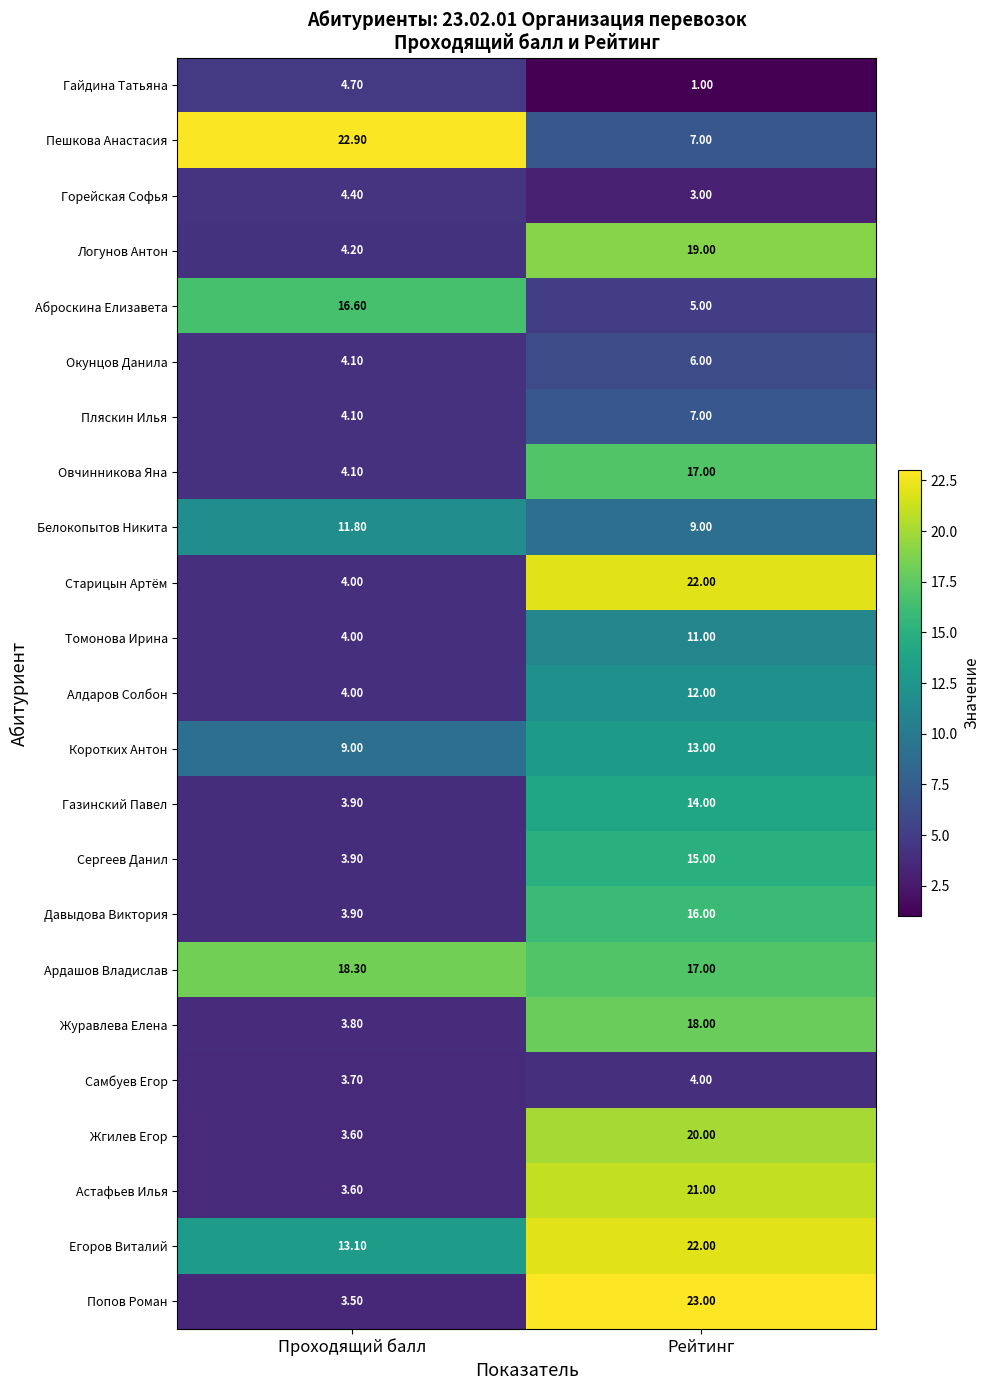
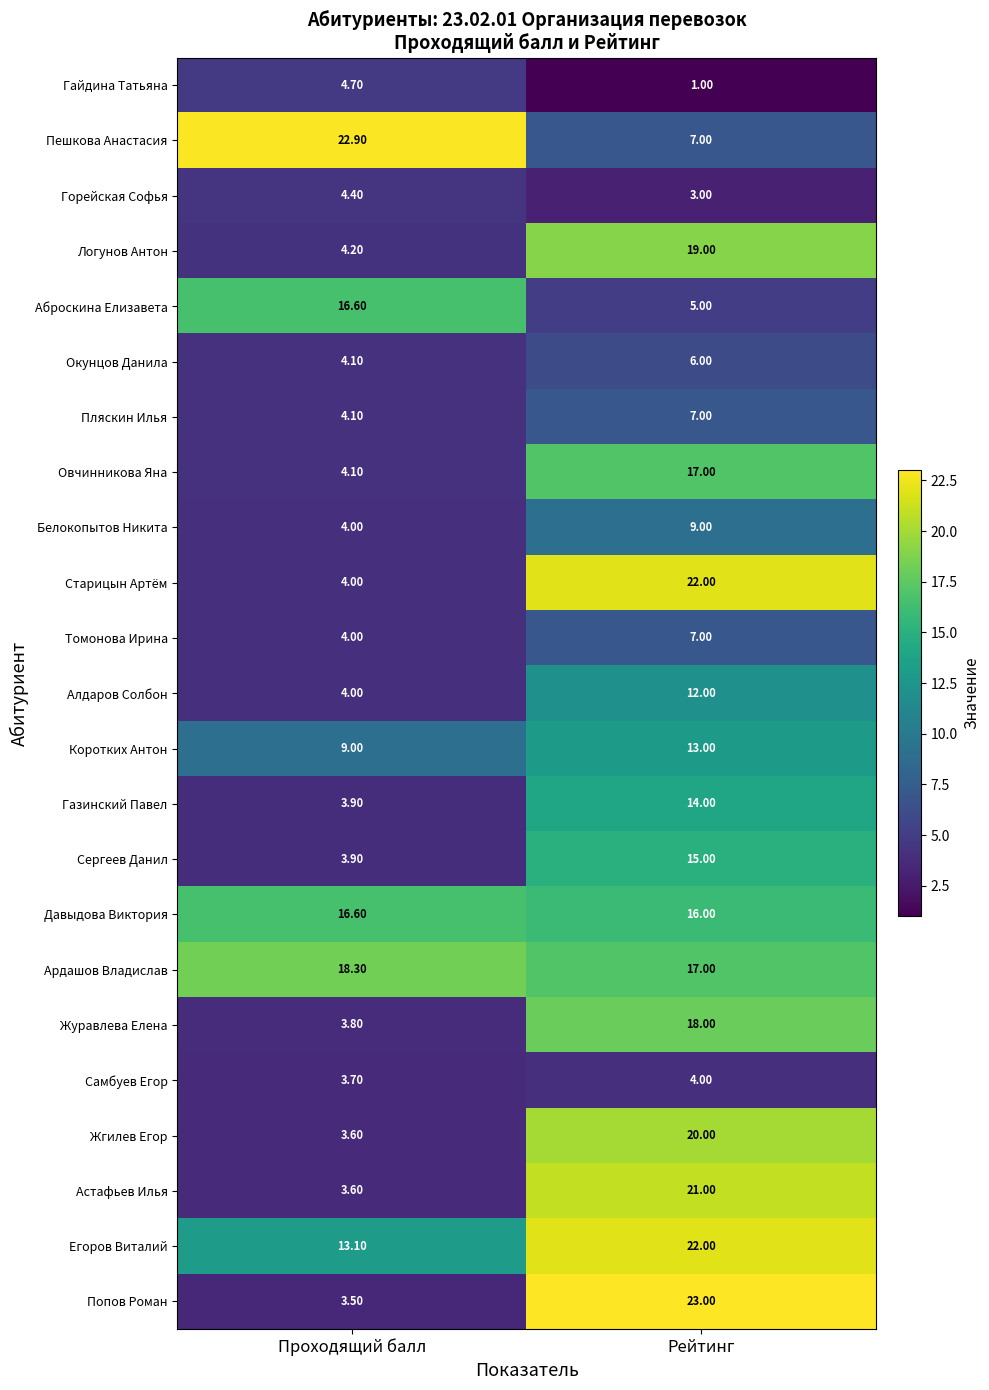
  {
    "Гайдина Татьяна": {
      "Проходящий балл": 4.70,
      "Рейтинг": 1.00
    },
    "Пешкова Анастасия": {
      "Проходящий балл": 22.90,
      "Рейтинг": 7.00
    },
    "Горейская Софья": {
      "Проходящий балл": 4.40,
      "Рейтинг": 3.00
    },
    "Логунов Антон": {
      "Проходящий балл": 4.20,
      "Рейтинг": 19.00
    },
    "Аброскина Елизавета": {
      "Проходящий балл": 16.60,
      "Рейтинг": 5.00
    },
    "Окунцов Данила": {
      "Проходящий балл": 4.10,
      "Рейтинг": 6.00
    },
    "Пляскин Илья": {
      "Проходящий балл": 4.10,
      "Рейтинг": 7.00
    },
    "Овчинникова Яна": {
      "Проходящий балл": 4.10,
      "Рейтинг": 17.00
    },
    "Белокопытов Никита": {
-     "Проходящий балл": 11.80,
+     "Проходящий балл": 4.00,
      "Рейтинг": 9.00
    },
    "Старицын Артём": {
      "Проходящий балл": 4.00,
      "Рейтинг": 22.00
    },
    "Томонова Ирина": {
      "Проходящий балл": 4.00,
-     "Рейтинг": 11.00
+     "Рейтинг": 7.00
    },
    "Алдаров Солбон": {
      "Проходящий балл": 4.00,
      "Рейтинг": 12.00
    },
    "Коротких Антон": {
      "Проходящий балл": 9.00,
      "Рейтинг": 13.00
    },
    "Газинский Павел": {
      "Проходящий балл": 3.90,
      "Рейтинг": 14.00
    },
    "Сергеев Данил": {
      "Проходящий балл": 3.90,
      "Рейтинг": 15.00
    },
    "Давыдова Виктория": {
-     "Проходящий балл": 3.90,
+     "Проходящий балл": 16.60,
      "Рейтинг": 16.00
    },
    "Ардашов Владислав": {
      "Проходящий балл": 18.30,
      "Рейтинг": 17.00
    },
    "Журавлева Елена": {
      "Проходящий балл": 3.80,
      "Рейтинг": 18.00
    },
    "Самбуев Егор": {
      "Проходящий балл": 3.70,
      "Рейтинг": 4.00
    },
    "Жгилев Егор": {
      "Проходящий балл": 3.60,
      "Рейтинг": 20.00
    },
    "Астафьев Илья": {
      "Проходящий балл": 3.60,
      "Рейтинг": 21.00
    },
    "Егоров Виталий": {
      "Проходящий балл": 13.10,
      "Рейтинг": 22.00
    },
    "Попов Роман": {
      "Проходящий балл": 3.50,
      "Рейтинг": 23.00
    }
  }
